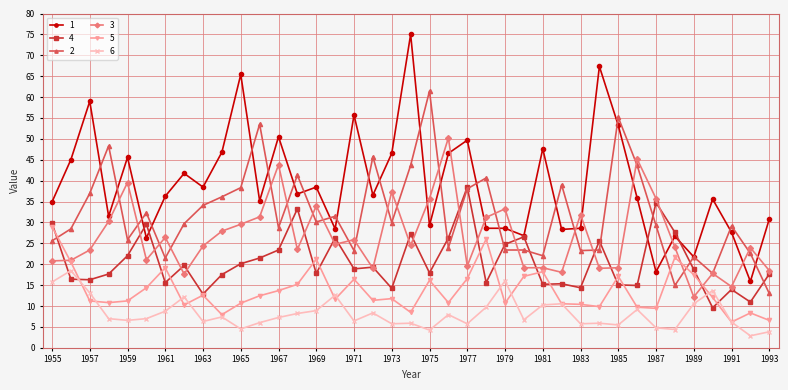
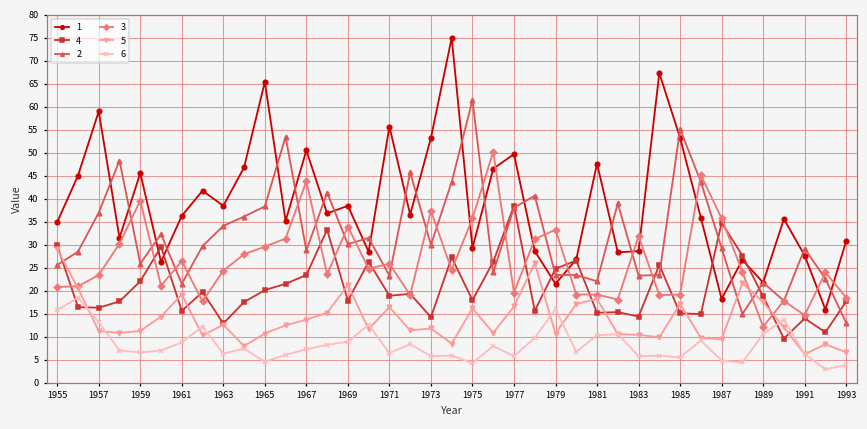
  {
    "1": {
      "1955": 35,
      "1957": 59,
      "1959": 46,
      "1961": 36,
      "1963": 38,
      "1965": 65,
      "1967": 51,
      "1969": 38,
      "1971": 56,
-     "1973": 47,
+     "1973": 53,
      "1975": 29,
      "1977": 50,
-     "1979": 29,
+     "1979": 21,
      "1981": 48,
      "1983": 29,
      "1985": 53,
      "1987": 18,
      "1991": 28,
      "1993": 31
    }
  }
